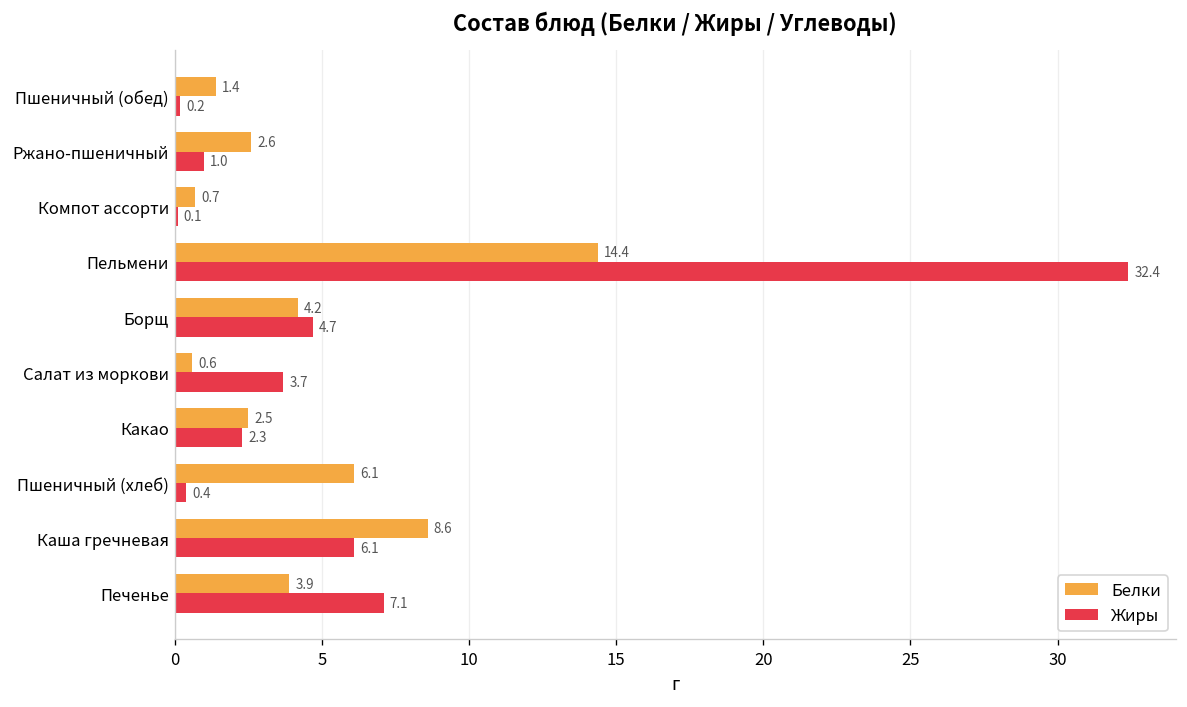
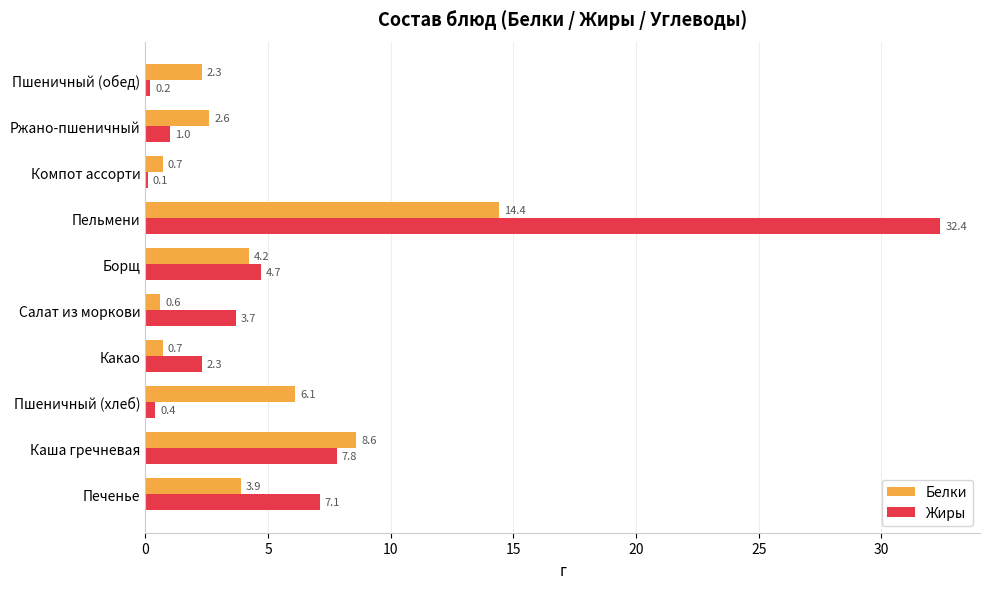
  {
    "Белки": {
-     "Пшеничный (обед)": 1.4,
+     "Пшеничный (обед)": 2.3,
      "Ржано-пшеничный": 2.6,
      "Компот ассорти": 0.7,
      "Пельмени": 14.4,
      "Борщ": 4.2,
      "Салат из моркови": 0.6,
-     "Какао": 2.5,
+     "Какао": 0.7,
      "Пшеничный (хлеб)": 6.1,
      "Каша гречневая": 8.6,
      "Печенье": 3.9
    },
    "Жиры": {
      "Пшеничный (обед)": 0.2,
      "Ржано-пшеничный": 1.0,
      "Компот ассорти": 0.1,
      "Пельмени": 32.4,
      "Борщ": 4.7,
      "Салат из моркови": 3.7,
      "Какао": 2.3,
      "Пшеничный (хлеб)": 0.4,
-     "Каша гречневая": 6.1,
+     "Каша гречневая": 7.8,
      "Печенье": 7.1
    }
  }
